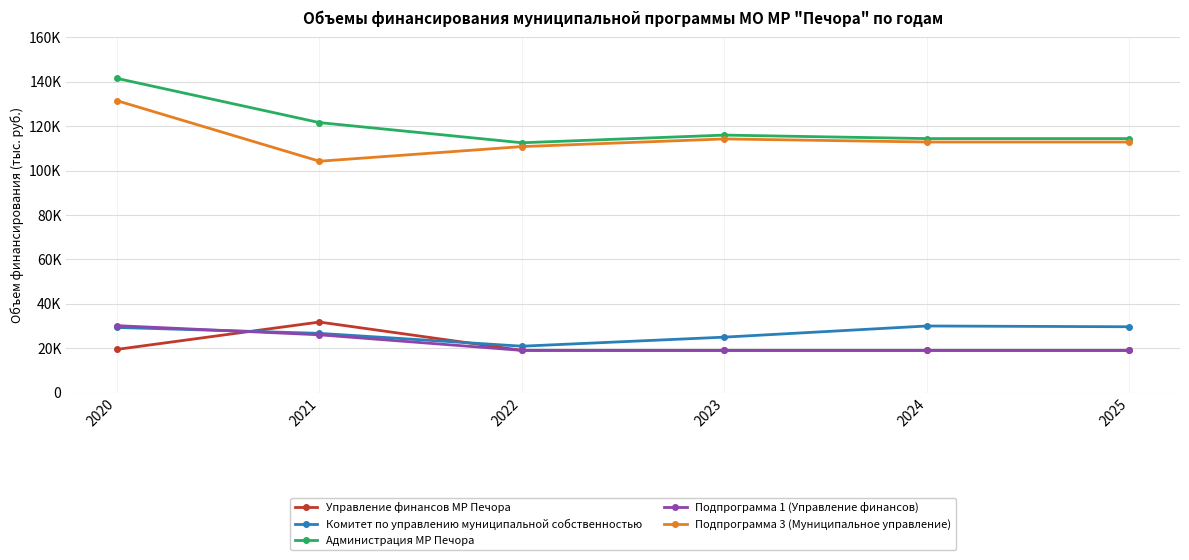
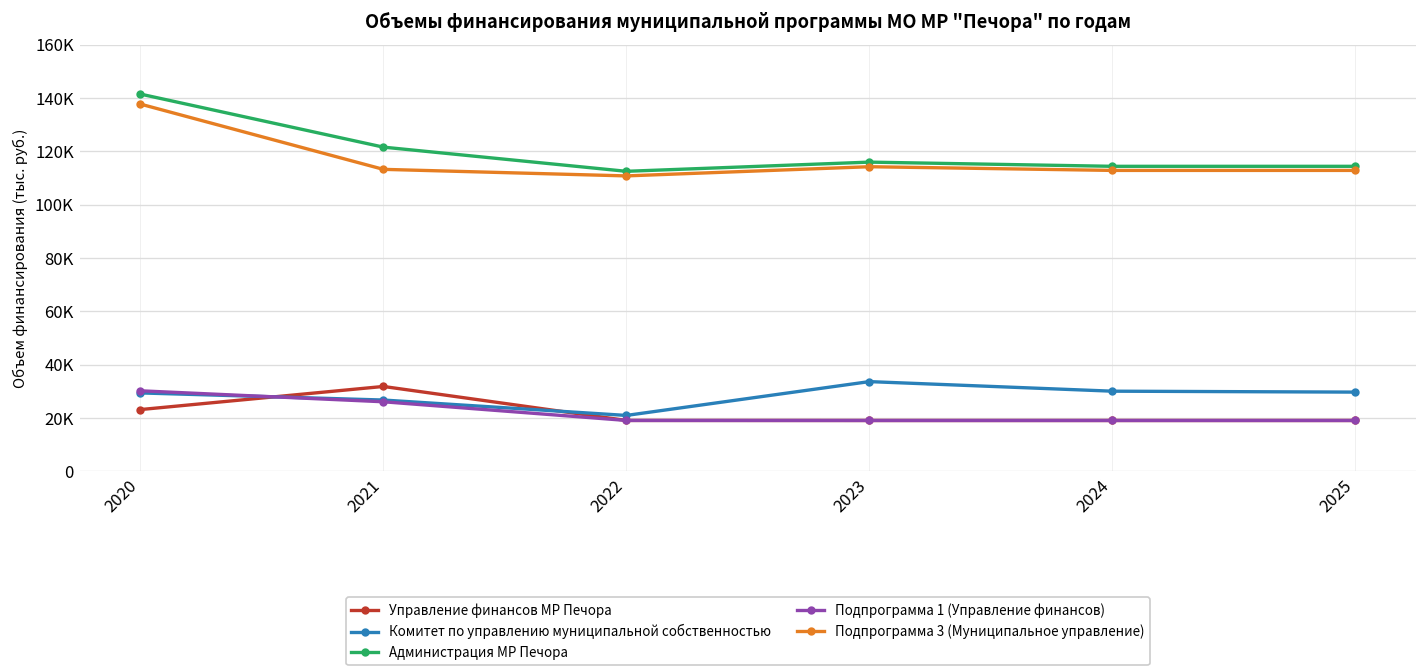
  {
    "Управление финансов МР Печора": {
-     "2020": 19000,
+     "2020": 23000,
      "2021": 32000
    },
    "Комитет по управлению муниципальной собственностью": {
      "2022": 21000,
-     "2023": 25000,
+     "2023": 34000,
      "2024": 30000,
      "2025": 30000
    },
    "Администрация МР Печора": {
      "2020": 141000,
      "2021": 122000,
      "2022": 113000,
      "2023": 116000,
      "2024": 114000,
      "2025": 114000
    },
    "Подпрограмма 3 (Муниципальное управление)": {
-     "2020": 131000,
-     "2021": 104000,
+     "2020": 138000,
+     "2021": 113000,
      "2022": 111000,
      "2023": 114000,
      "2024": 113000,
      "2025": 113000
    }
  }
